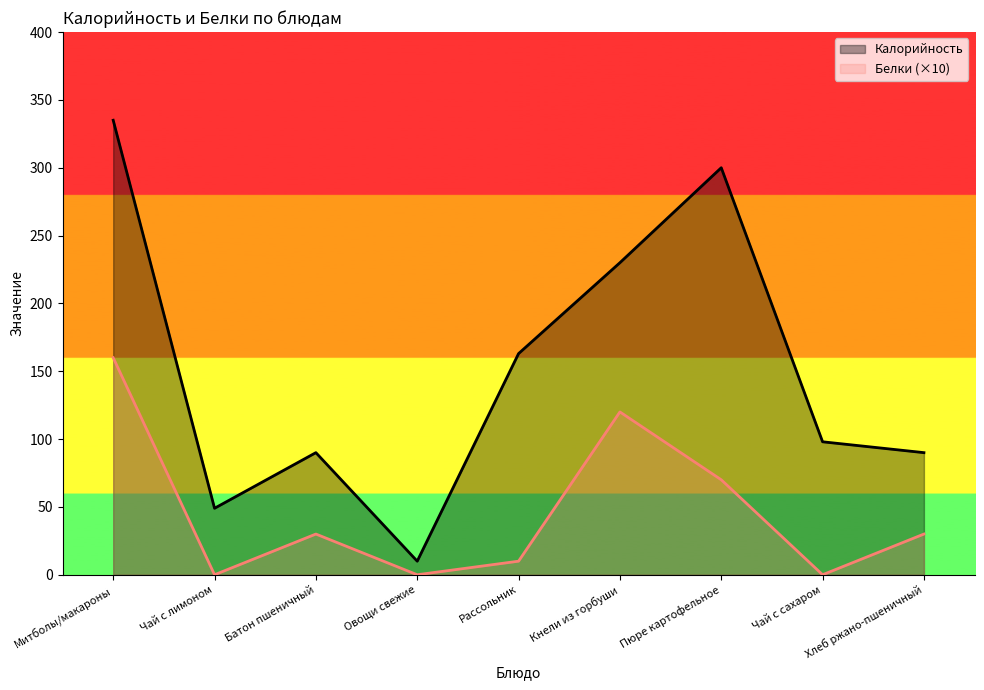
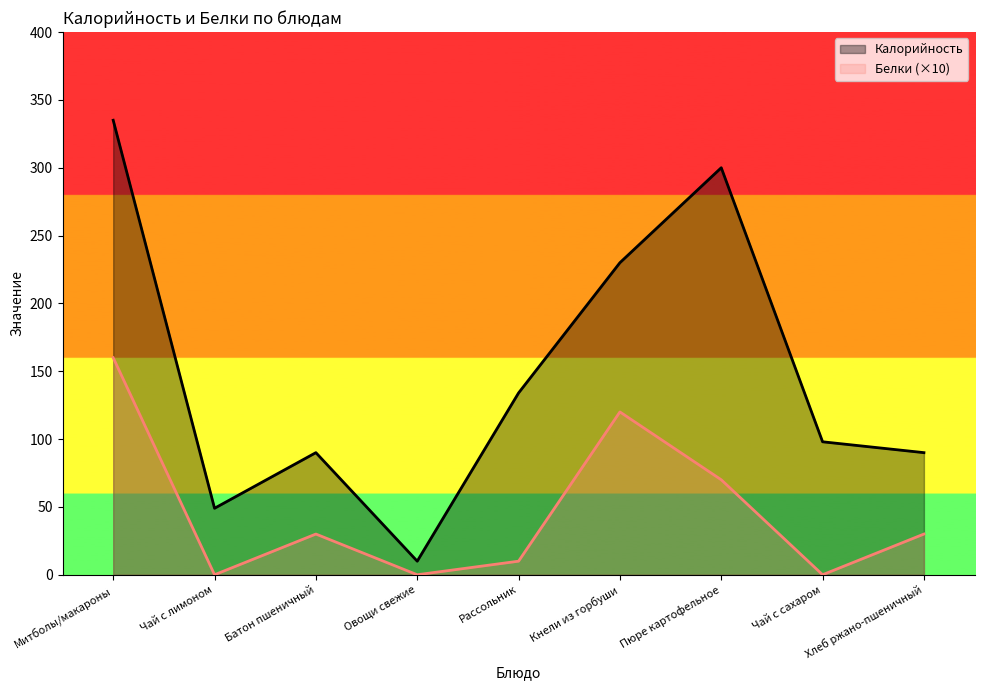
  {
    "Калорийность": {
      "Митболы/макароны": 335,
      "Чай с лимоном": 49,
      "Батон пшеничный": 90,
      "Овощи свежие": 10,
-     "Рассольник": 163,
+     "Рассольник": 134,
      "Кнели из горбуши": 230,
      "Пюре картофельное": 300,
      "Чай с сахаром": 98,
      "Хлеб ржано-пшеничный": 90
    },
    "Белки (×10)": {
      "Митболы/макароны": 160,
      "Чай с лимоном": 0,
      "Батон пшеничный": 30,
      "Овощи свежие": 0,
      "Рассольник": 10,
      "Кнели из горбуши": 120,
      "Пюре картофельное": 70,
      "Чай с сахаром": 0,
      "Хлеб ржано-пшеничный": 30
    }
  }
